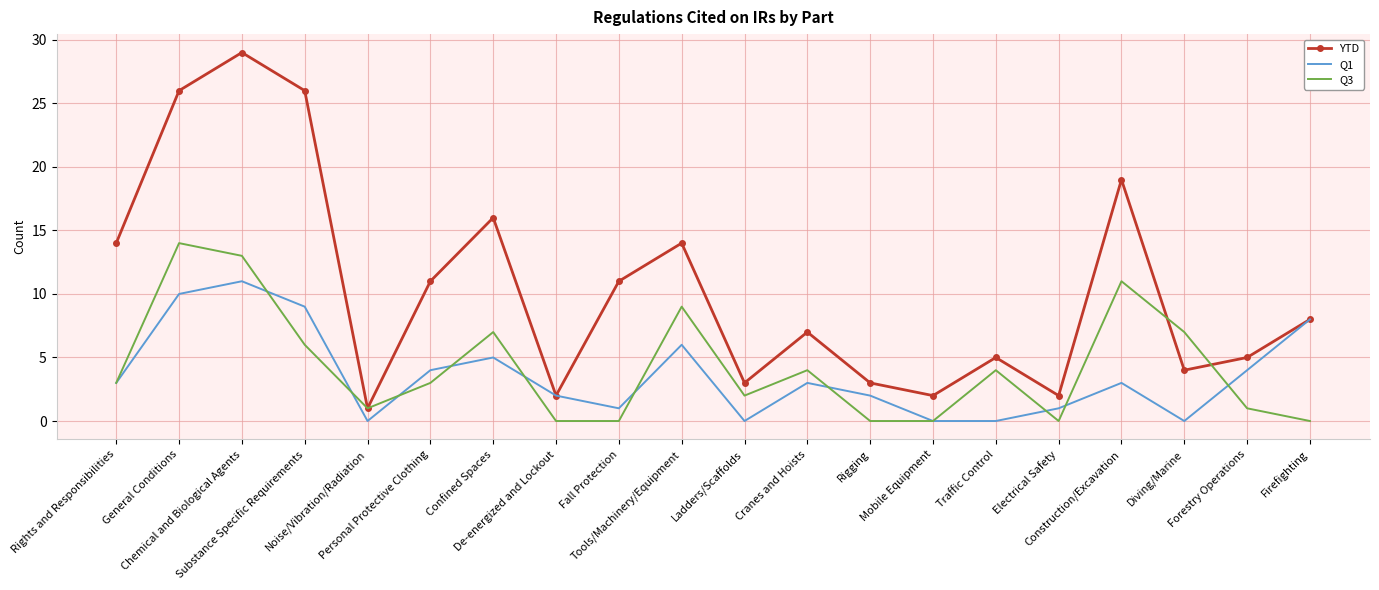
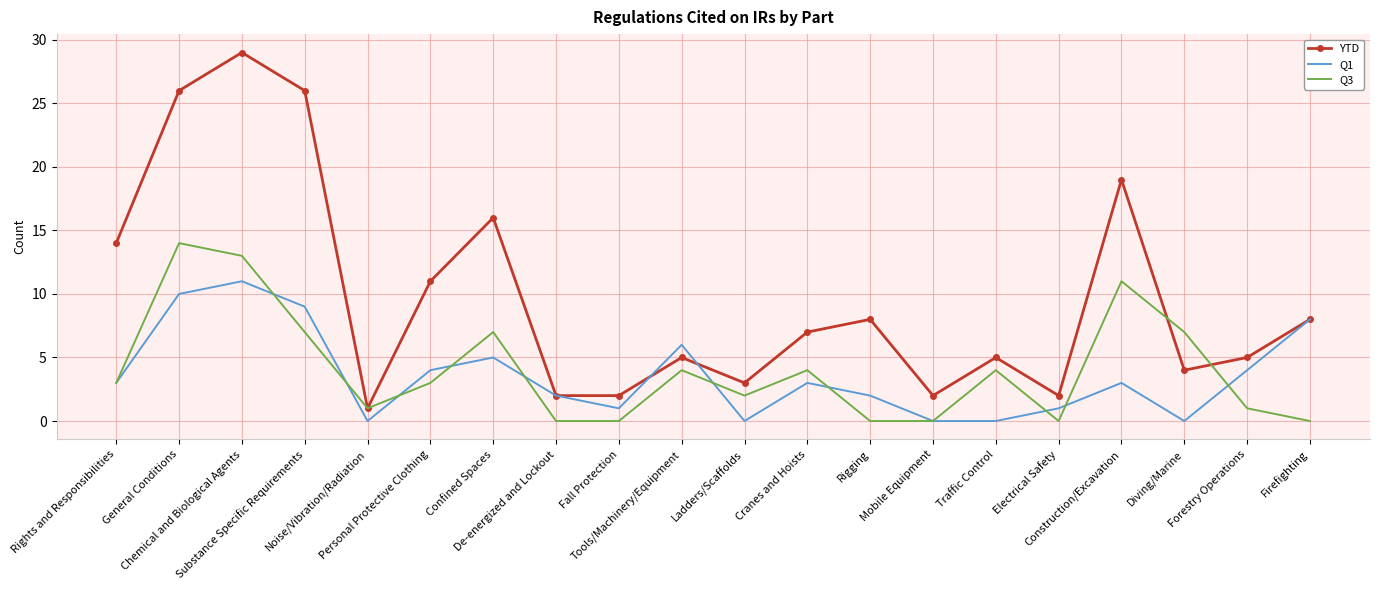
  {
    "YTD": {
      "Rights and Responsibilities": 14,
      "General Conditions": 26,
      "Chemical and Biological Agents": 29,
      "Substance Specific Requirements": 26,
      "Personal Protective Clothing": 11,
      "Confined Spaces": 16,
-     "Fall Protection": 11,
-     "Tools/Machinery/Equipment": 14,
+     "Fall Protection": 2,
+     "Tools/Machinery/Equipment": 5,
      "Ladders/Scaffolds": 3,
      "Cranes and Hoists": 7,
-     "Rigging": 3,
+     "Rigging": 8,
      "Mobile Equipment": 2,
      "Traffic Control": 5,
      "Electrical Safety": 2,
      "Construction/Excavation": 19,
      "Diving/Marine": 4,
      "Forestry Operations": 5
    },
    "Q1": {
      "General Conditions": 10,
      "Chemical and Biological Agents": 11,
      "Substance Specific Requirements": 9,
      "Noise/Vibration/Radiation": 0,
      "Personal Protective Clothing": 4,
      "Confined Spaces": 5,
      "Fall Protection": 1,
      "Tools/Machinery/Equipment": 6,
      "Ladders/Scaffolds": 0,
      "Cranes and Hoists": 3,
      "Rigging": 2,
      "Traffic Control": 0,
      "Electrical Safety": 1,
      "Construction/Excavation": 3,
      "Diving/Marine": 0,
      "Forestry Operations": 4
    },
    "Q3": {
      "General Conditions": 14,
      "Chemical and Biological Agents": 13,
-     "Substance Specific Requirements": 6,
+     "Substance Specific Requirements": 7,
      "Personal Protective Clothing": 3,
      "Confined Spaces": 7,
      "De-energized and Lockout": 0,
      "Fall Protection": 0,
-     "Tools/Machinery/Equipment": 9,
+     "Tools/Machinery/Equipment": 4,
      "Ladders/Scaffolds": 2,
      "Cranes and Hoists": 4,
      "Rigging": 0,
      "Traffic Control": 4,
      "Electrical Safety": 0,
      "Construction/Excavation": 11,
      "Diving/Marine": 7,
      "Forestry Operations": 1,
      "Firefighting": 0
    }
  }
